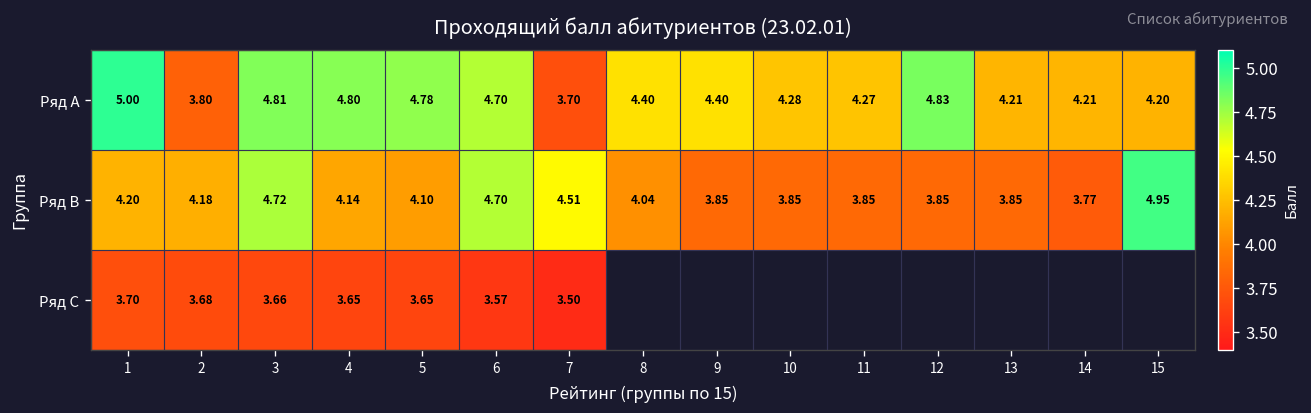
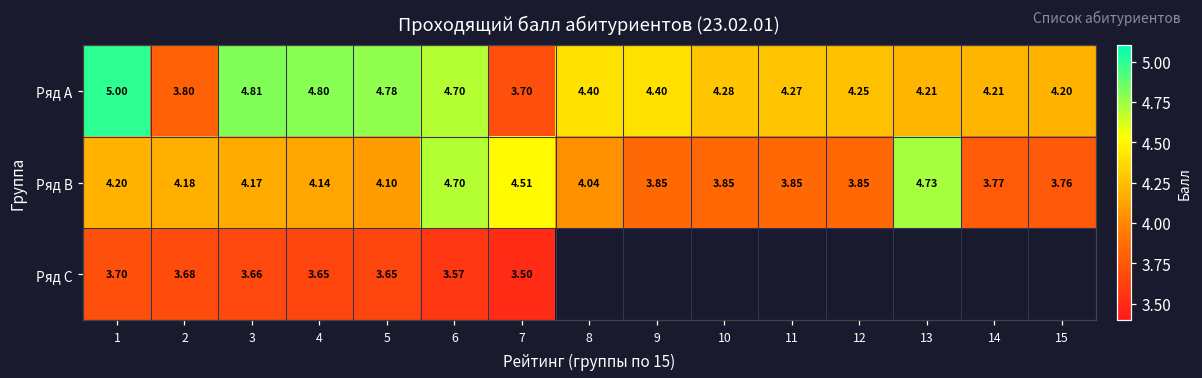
  {
    "Ряд A": {
      "1": 5.00,
      "2": 3.80,
      "3": 4.81,
      "4": 4.80,
      "5": 4.78,
      "6": 4.70,
      "7": 3.70,
      "8": 4.40,
      "9": 4.40,
      "10": 4.28,
      "11": 4.27,
-     "12": 4.83,
+     "12": 4.25,
      "13": 4.21,
      "14": 4.21,
      "15": 4.20
    },
    "Ряд B": {
      "1": 4.20,
      "2": 4.18,
-     "3": 4.72,
+     "3": 4.17,
      "4": 4.14,
      "5": 4.10,
      "6": 4.70,
      "7": 4.51,
      "8": 4.04,
      "9": 3.85,
      "10": 3.85,
      "11": 3.85,
      "12": 3.85,
-     "13": 3.85,
+     "13": 4.73,
      "14": 3.77,
-     "15": 4.95
+     "15": 3.76
    },
    "Ряд C": {
      "1": 3.70,
      "2": 3.68,
      "3": 3.66,
      "4": 3.65,
      "5": 3.65,
      "6": 3.57,
      "7": 3.50
    }
  }
